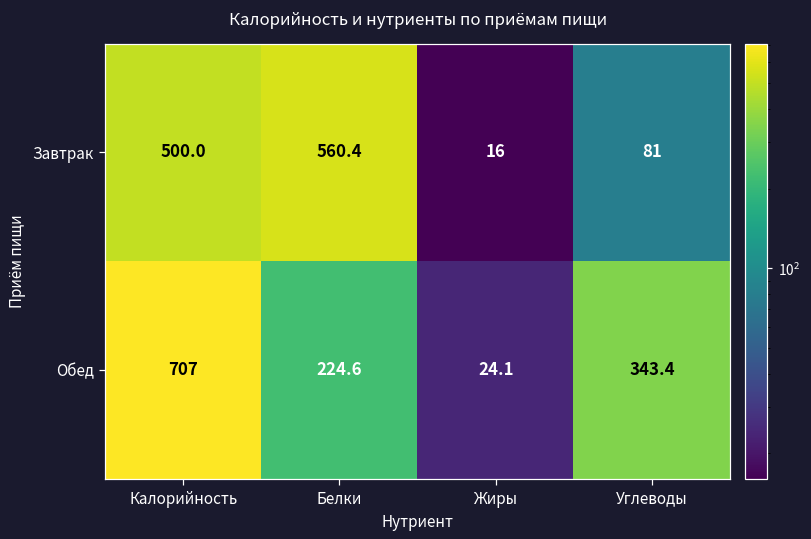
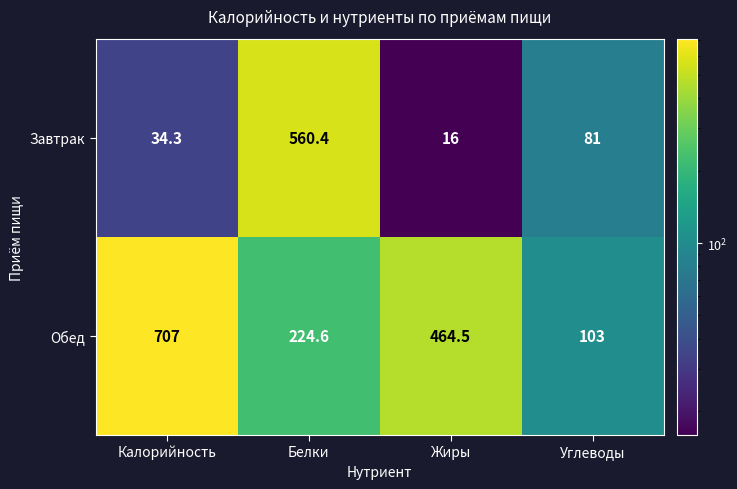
  {
    "Завтрак": {
-     "Калорийность": 500.0,
+     "Калорийность": 34.3,
      "Белки": 560.4,
      "Жиры": 16,
      "Углеводы": 81
    },
    "Обед": {
      "Калорийность": 707,
      "Белки": 224.6,
-     "Жиры": 24.1,
-     "Углеводы": 343.4
+     "Жиры": 464.5,
+     "Углеводы": 103
    }
  }
